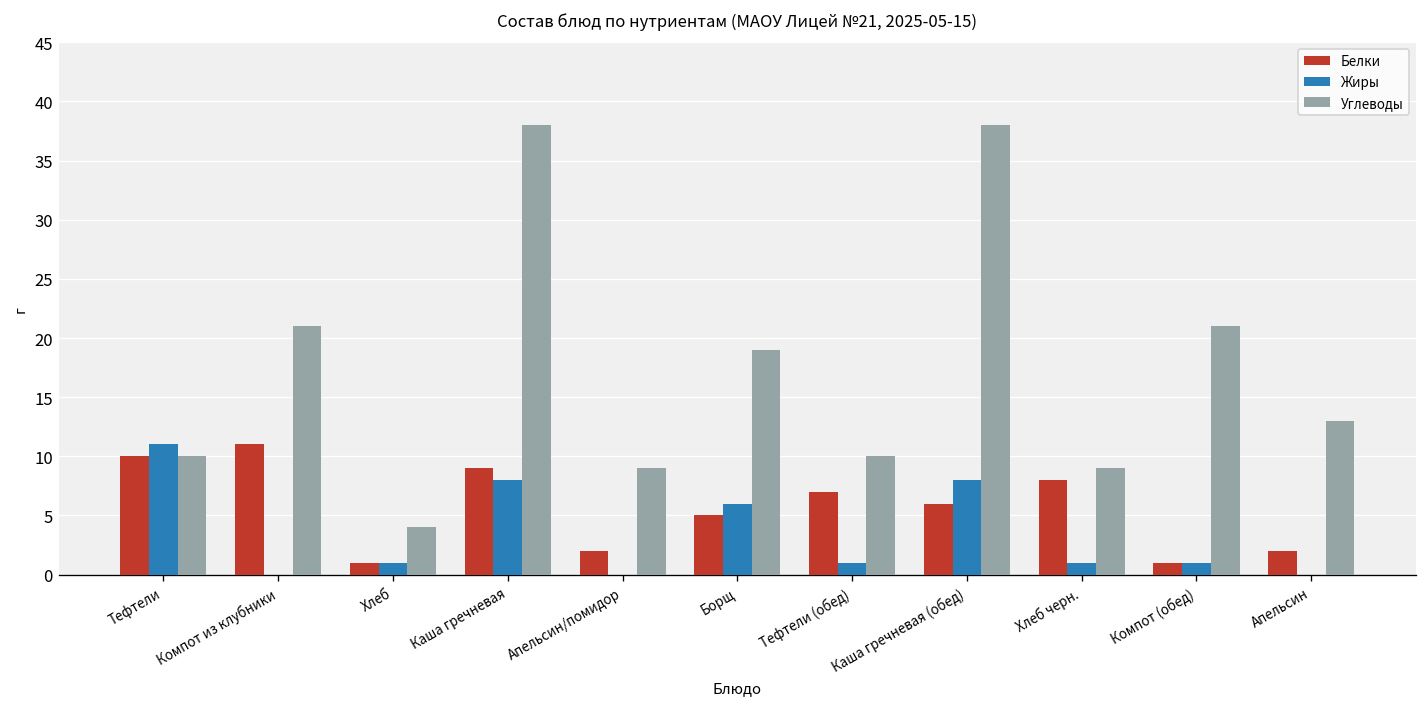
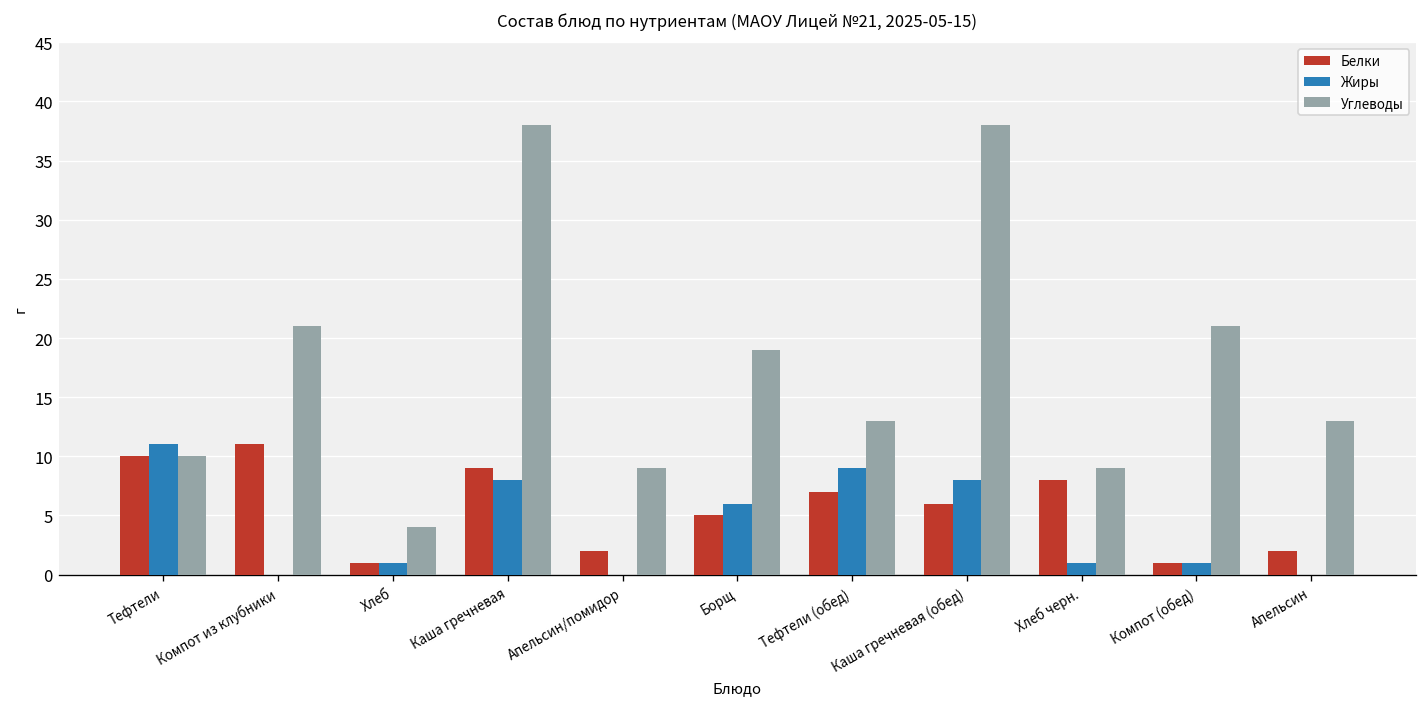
  {
    "Белки": {
      "Тефтели": 10,
      "Компот из клубники": 11,
      "Хлеб": 1,
      "Каша гречневая": 9,
      "Апельсин/помидор": 2,
      "Борщ": 5,
      "Тефтели (обед)": 7,
      "Каша гречневая (обед)": 6,
      "Хлеб черн.": 8,
      "Компот (обед)": 1,
      "Апельсин": 2
    },
    "Жиры": {
      "Тефтели": 11,
      "Компот из клубники": 0,
      "Хлеб": 1,
      "Каша гречневая": 8,
      "Апельсин/помидор": 0,
      "Борщ": 6,
-     "Тефтели (обед)": 1,
+     "Тефтели (обед)": 9,
      "Каша гречневая (обед)": 8,
      "Хлеб черн.": 1,
      "Компот (обед)": 1,
      "Апельсин": 0
    },
    "Углеводы": {
      "Тефтели": 10,
      "Компот из клубники": 21,
      "Хлеб": 4,
      "Каша гречневая": 38,
      "Апельсин/помидор": 9,
      "Борщ": 19,
-     "Тефтели (обед)": 10,
+     "Тефтели (обед)": 13,
      "Каша гречневая (обед)": 38,
      "Хлеб черн.": 9,
      "Компот (обед)": 21,
      "Апельсин": 13
    }
  }
